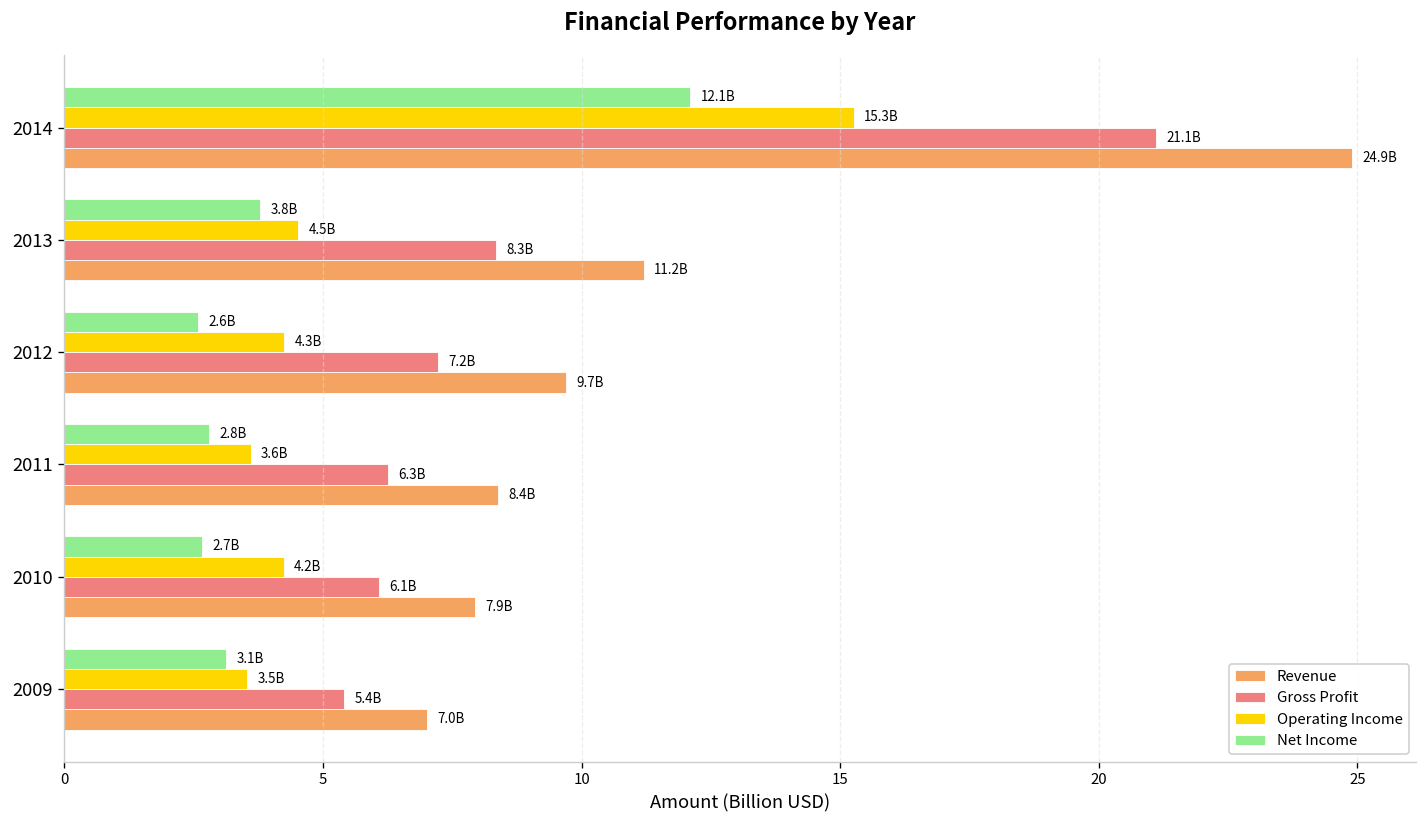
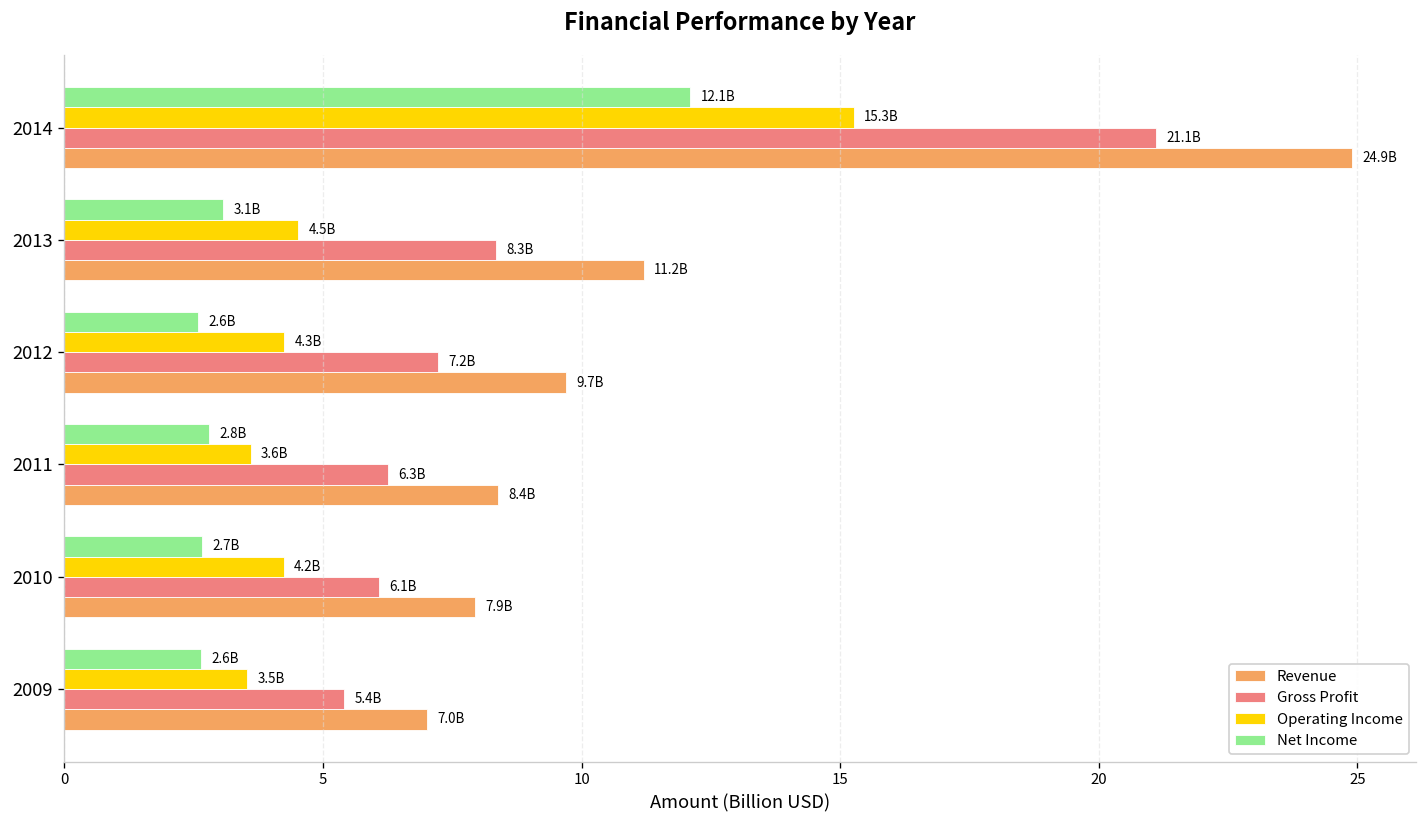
  {
    "Operating Income": {
      "2014": "15.3B",
      "2013": "4.5B",
      "2012": "4.3B",
      "2011": "3.6B",
      "2010": "4.2B",
      "2009": "3.5B"
    },
    "Net Income": {
      "2014": "12.1B",
-     "2013": "3.8B",
+     "2013": "3.1B",
      "2012": "2.6B",
      "2011": "2.8B",
      "2010": "2.7B",
-     "2009": "3.1B"
+     "2009": "2.6B"
    }
  }
